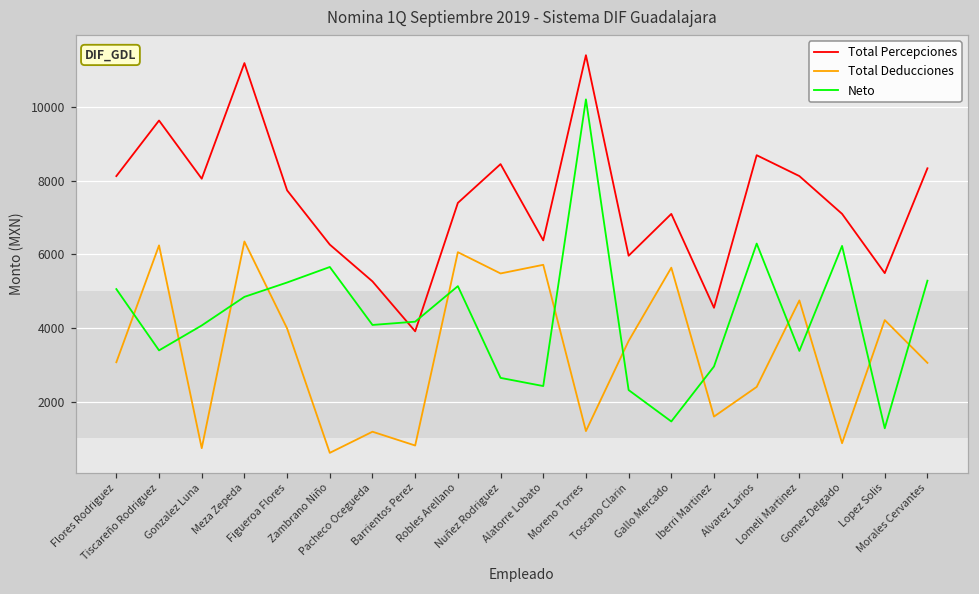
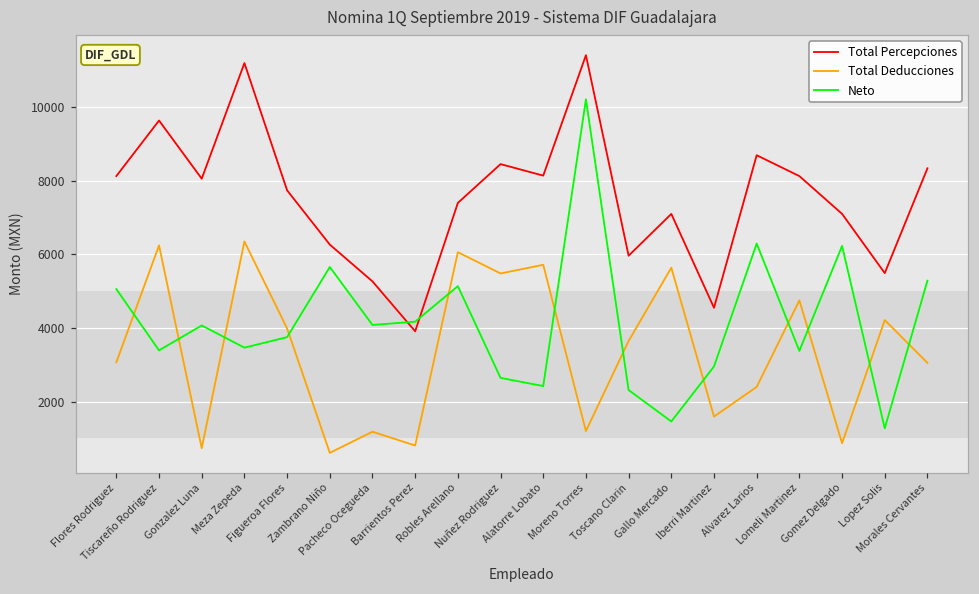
  {
    "Total Percepciones": {
      "Flores Rodriguez": 8100,
      "Tiscareño Rodriguez": 9600,
      "Gonzalez Luna": 8100,
      "Meza Zepeda": 11200,
      "Figueroa Flores": 7700,
      "Zambrano Niño": 6300,
      "Pacheco Ocegueda": 5300,
      "Barrientos Perez": 3900,
      "Robles Arellano": 7400,
      "Nuñez Rodriguez": 8500,
-     "Alatorre Lobato": 6400,
+     "Alatorre Lobato": 8100,
      "Moreno Torres": 11400,
      "Toscano Clarin": 6000,
      "Gallo Mercado": 7100,
      "Iberri Martinez": 4600,
      "Alvarez Larios": 8700,
      "Lomeli Martinez": 8100,
      "Gomez Delgado": 7100,
      "Lopez Solis": 5500,
      "Morales Cervantes": 8300
    },
    "Total Deducciones": {
      "Flores Rodriguez": 3100,
      "Tiscareño Rodriguez": 6200,
      "Gonzalez Luna": 700,
      "Meza Zepeda": 6400,
      "Figueroa Flores": 4000,
      "Zambrano Niño": 600,
      "Pacheco Ocegueda": 1200,
      "Barrientos Perez": 800,
      "Robles Arellano": 6100,
      "Nuñez Rodriguez": 5500,
      "Alatorre Lobato": 5700,
      "Moreno Torres": 1200,
      "Toscano Clarin": 3700,
      "Gallo Mercado": 5600,
      "Iberri Martinez": 1600,
      "Alvarez Larios": 2400,
      "Lomeli Martinez": 4800,
      "Gomez Delgado": 900,
      "Lopez Solis": 4200,
      "Morales Cervantes": 3100
    },
    "Neto": {
      "Flores Rodriguez": 5100,
      "Tiscareño Rodriguez": 3400,
      "Gonzalez Luna": 4100,
-     "Meza Zepeda": 4800,
-     "Figueroa Flores": 5200,
+     "Meza Zepeda": 3500,
+     "Figueroa Flores": 3800,
      "Zambrano Niño": 5700,
      "Pacheco Ocegueda": 4100,
      "Barrientos Perez": 4200,
      "Robles Arellano": 5100,
      "Nuñez Rodriguez": 2600,
      "Alatorre Lobato": 2400,
      "Moreno Torres": 10200,
      "Toscano Clarin": 2300,
      "Gallo Mercado": 1500,
      "Iberri Martinez": 3000,
      "Alvarez Larios": 6300,
      "Lomeli Martinez": 3400,
      "Gomez Delgado": 6200,
      "Lopez Solis": 1300,
      "Morales Cervantes": 5300
    }
  }
